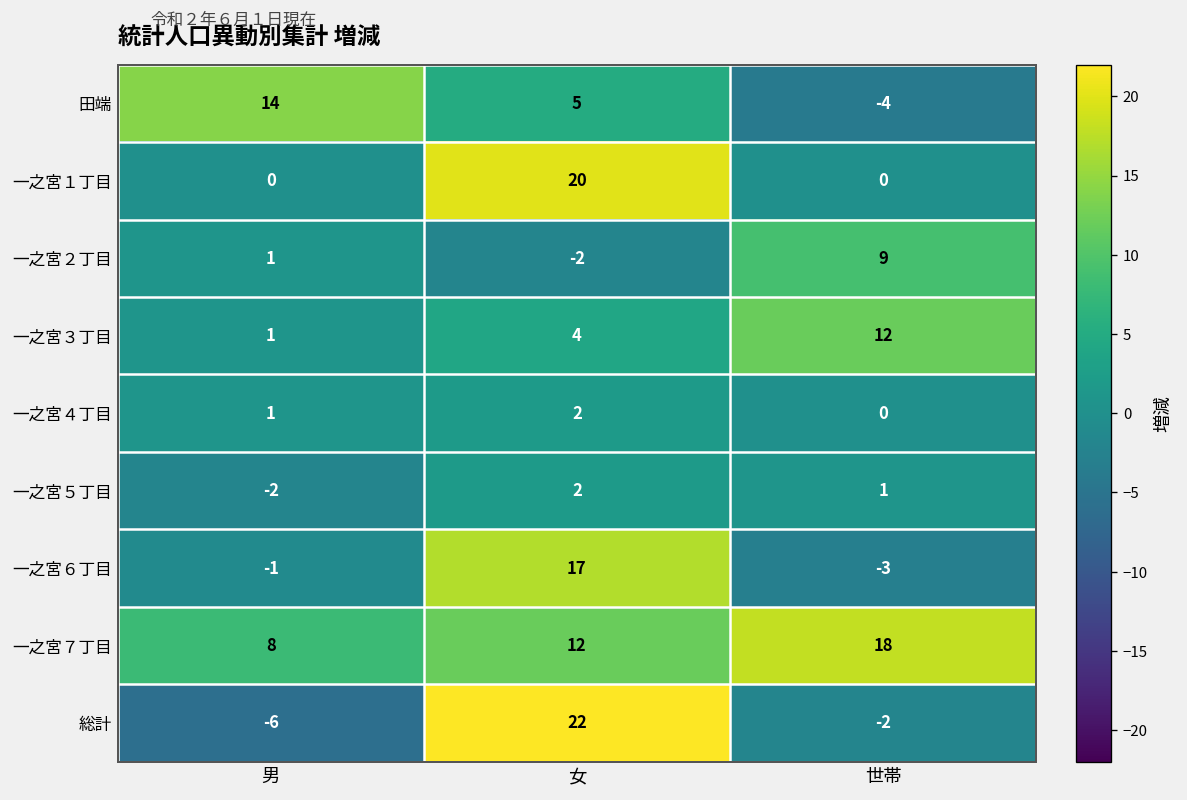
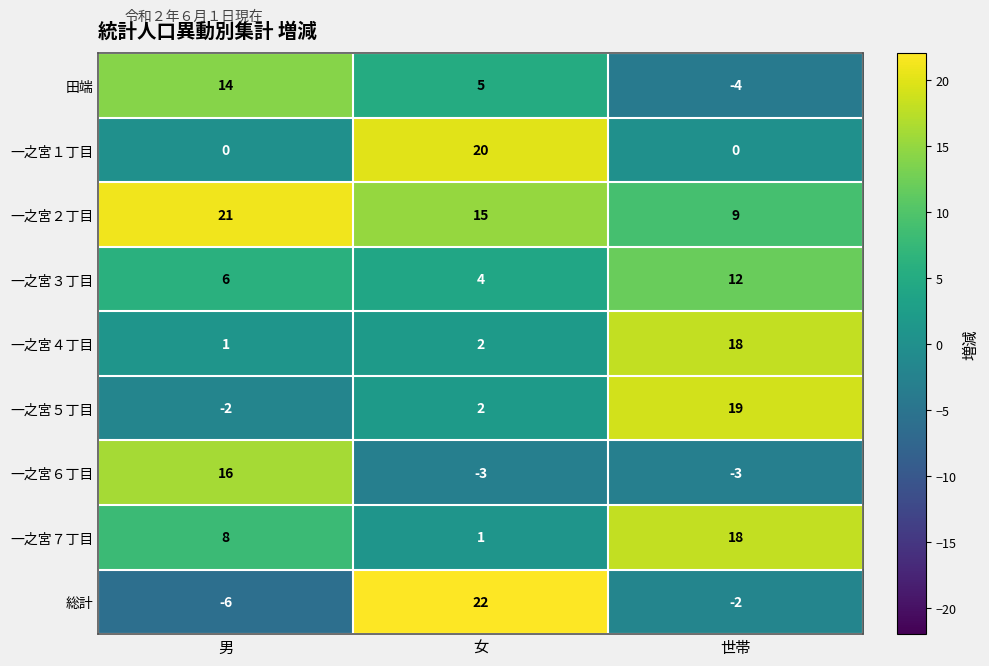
  {
    "田端": {
      "男": 14,
      "女": 5,
      "世帯": -4
    },
    "一之宮１丁目": {
      "男": 0,
      "女": 20,
      "世帯": 0
    },
    "一之宮２丁目": {
-     "男": 1,
-     "女": -2,
+     "男": 21,
+     "女": 15,
      "世帯": 9
    },
    "一之宮３丁目": {
-     "男": 1,
+     "男": 6,
      "女": 4,
      "世帯": 12
    },
    "一之宮４丁目": {
      "男": 1,
      "女": 2,
-     "世帯": 0
+     "世帯": 18
    },
    "一之宮５丁目": {
      "男": -2,
      "女": 2,
-     "世帯": 1
+     "世帯": 19
    },
    "一之宮６丁目": {
-     "男": -1,
-     "女": 17,
+     "男": 16,
+     "女": -3,
      "世帯": -3
    },
    "一之宮７丁目": {
      "男": 8,
-     "女": 12,
+     "女": 1,
      "世帯": 18
    },
    "総計": {
      "男": -6,
      "女": 22,
      "世帯": -2
    }
  }
